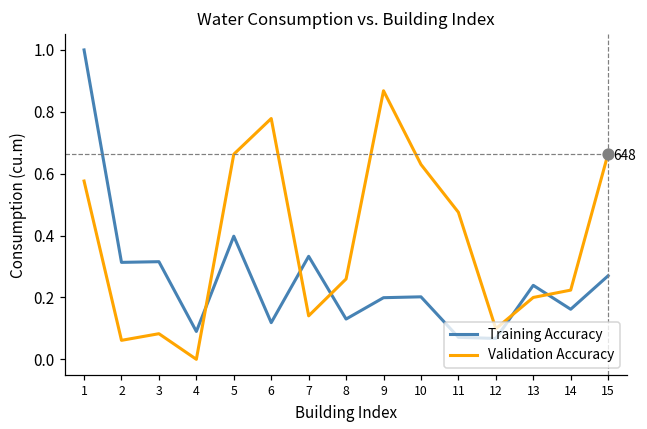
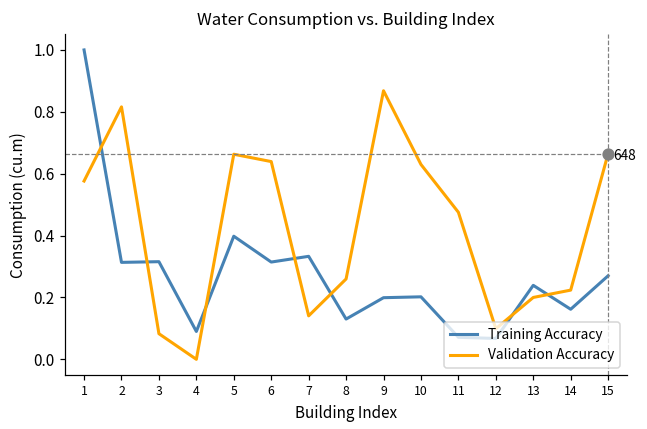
  {
    "Training Accuracy": {
      "1": 1.00,
      "2": 0.31,
      "3": 0.32,
      "4": 0.09,
      "5": 0.40,
-     "6": 0.12,
+     "6": 0.31,
      "7": 0.33,
      "8": 0.13,
      "9": 0.20,
      "10": 0.20,
      "13": 0.24,
      "14": 0.16,
      "15": 0.27
    },
    "Validation Accuracy": {
      "1": 0.58,
-     "2": 0.06,
+     "2": 0.82,
      "3": 0.08,
      "4": 0.00,
      "5": 0.66,
-     "6": 0.78,
+     "6": 0.64,
      "7": 0.14,
      "8": 0.26,
      "9": 0.87,
      "10": 0.63,
      "11": 0.48,
      "13": 0.20,
      "14": 0.22
    }
  }
